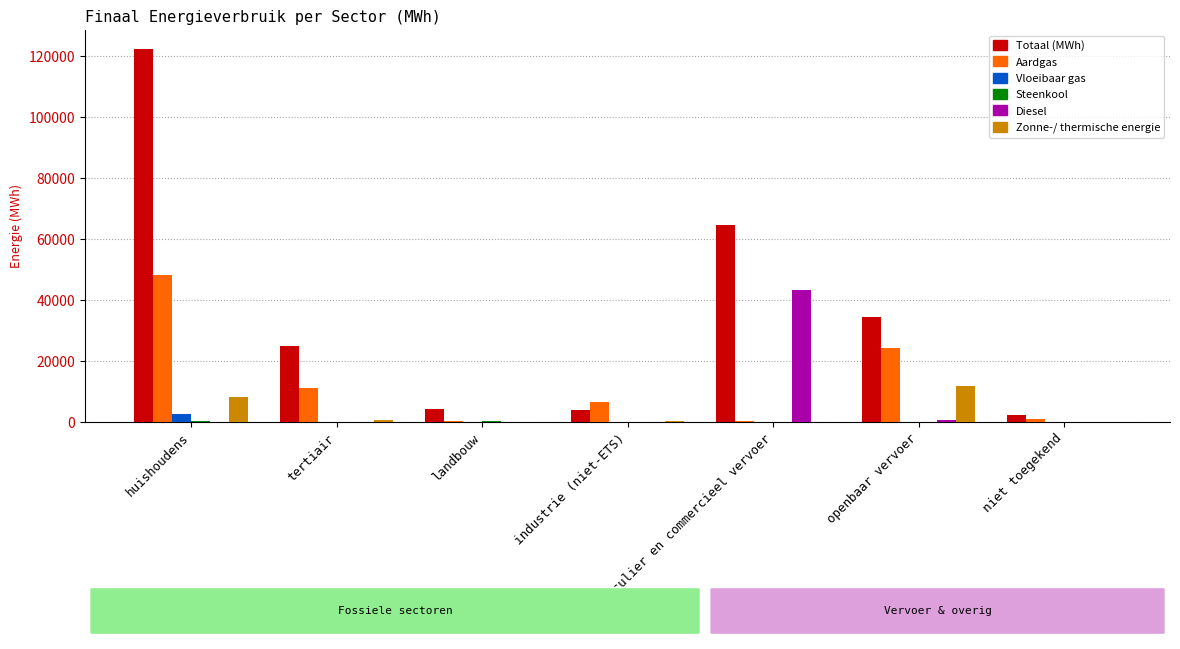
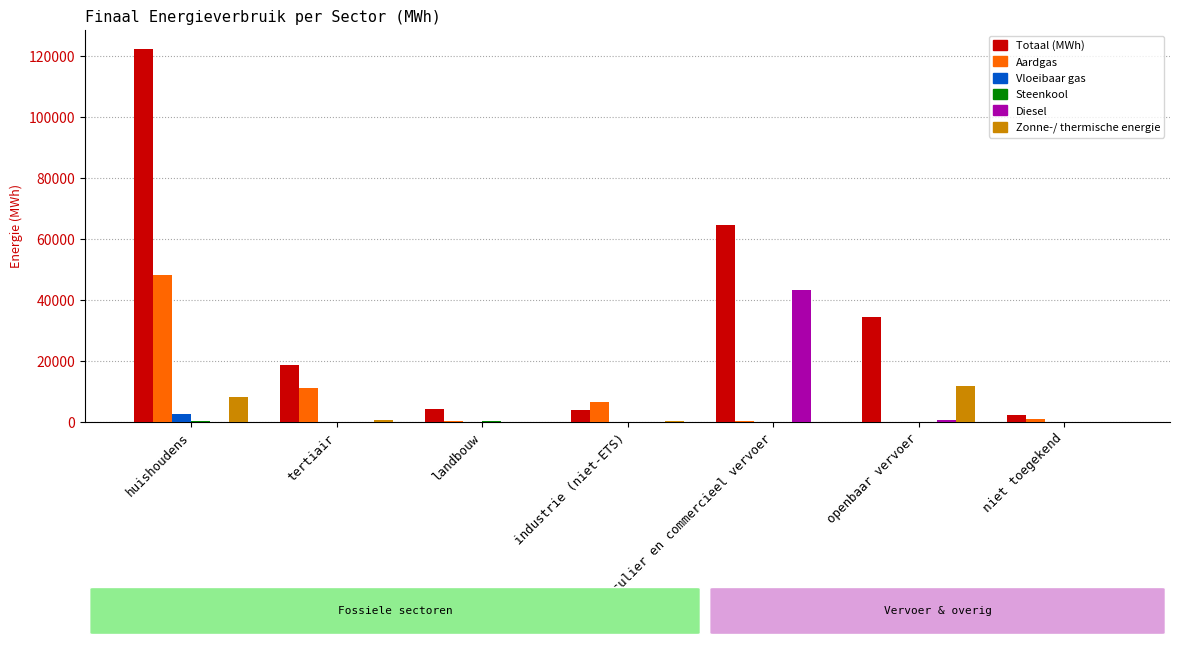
  {
    "Totaal (MWh)": {
      "huishoudens": 122000,
-     "tertiair": 25000,
+     "tertiair": 19000,
      "landbouw": 4000,
      "industrie (niet-ETS)": 4000,
      "particulier en commercieel vervoer": 64000,
      "openbaar vervoer": 34000,
      "niet toegekend": 2000
    },
    "Aardgas": {
      "huishoudens": 48000,
      "tertiair": 11000,
      "industrie (niet-ETS)": 7000,
-     "openbaar vervoer": 24000,
+     "openbaar vervoer": 0,
      "niet toegekend": 1000
    },
    "Vloeibaar gas": {
      "huishoudens": 3000,
      "openbaar vervoer": 0,
      "niet toegekend": 0
    },
    "Steenkool": {
      "particulier en commercieel vervoer": 0,
      "openbaar vervoer": 0,
      "niet toegekend": 0
    },
    "Diesel": {
      "huishoudens": 0,
      "tertiair": 0,
      "landbouw": 0,
      "industrie (niet-ETS)": 0,
      "particulier en commercieel vervoer": 43000,
      "niet toegekend": 0
    },
    "Zonne-/ thermische energie": {
      "huishoudens": 8000,
      "landbouw": 0,
      "particulier en commercieel vervoer": 0,
      "openbaar vervoer": 12000,
      "niet toegekend": 0
    }
  }
